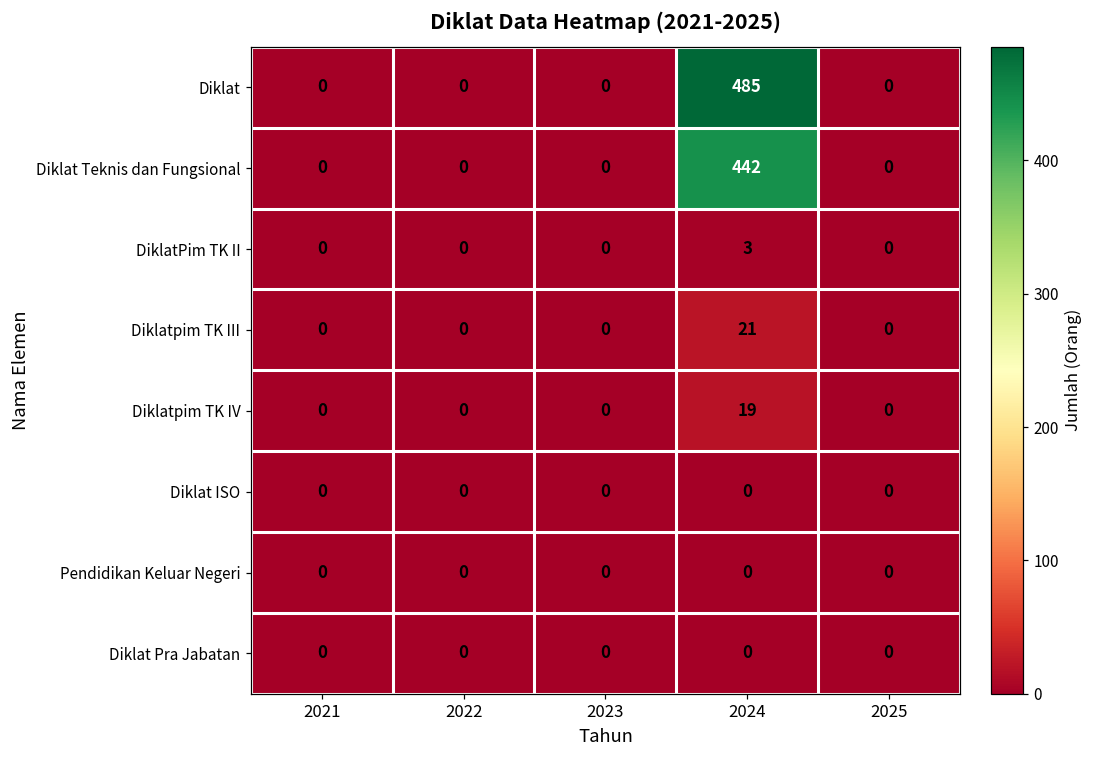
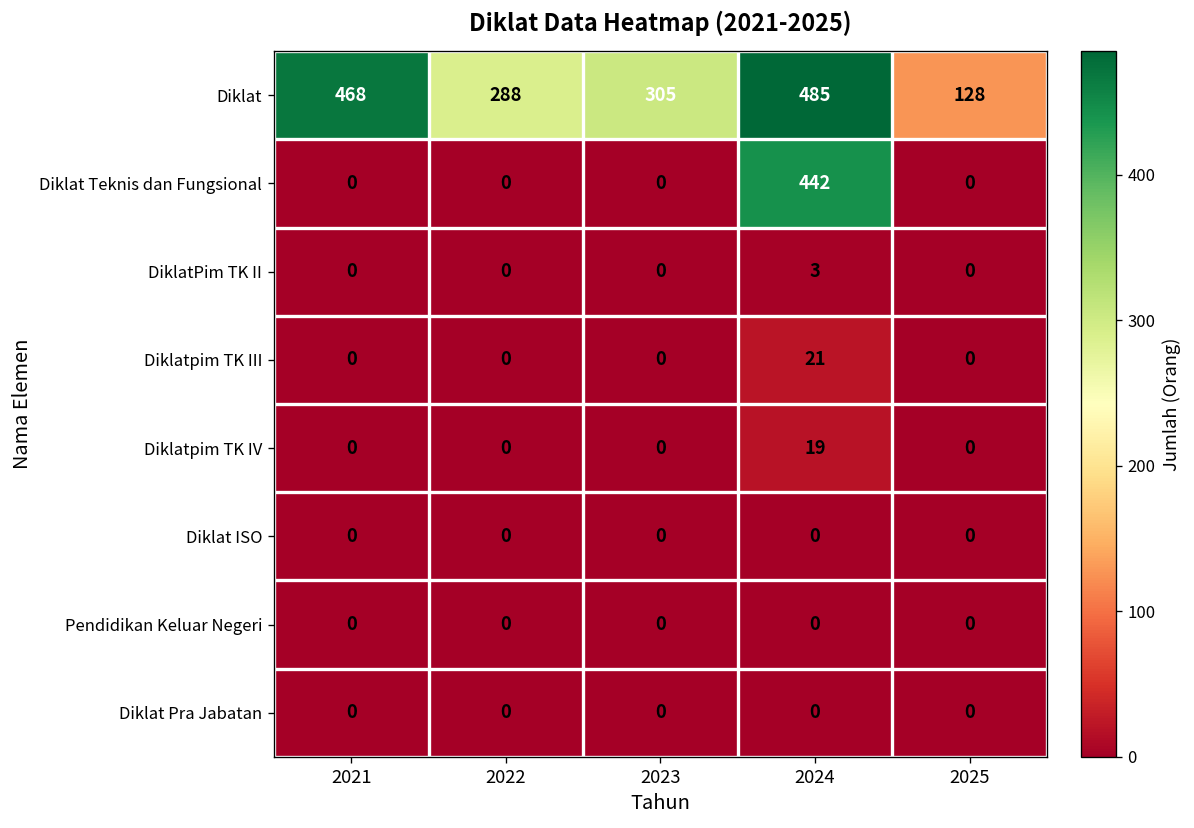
  {
    "Diklat": {
-     "2021": 0,
-     "2022": 0,
-     "2023": 0,
+     "2021": 468,
+     "2022": 288,
+     "2023": 305,
      "2024": 485,
-     "2025": 0
+     "2025": 128
    },
    "Diklat Teknis dan Fungsional": {
      "2021": 0,
      "2022": 0,
      "2023": 0,
      "2024": 442,
      "2025": 0
    },
    "DiklatPim TK II": {
      "2021": 0,
      "2022": 0,
      "2023": 0,
      "2024": 3,
      "2025": 0
    },
    "Diklatpim TK III": {
      "2021": 0,
      "2022": 0,
      "2023": 0,
      "2024": 21,
      "2025": 0
    },
    "Diklatpim TK IV": {
      "2021": 0,
      "2022": 0,
      "2023": 0,
      "2024": 19,
      "2025": 0
    },
    "Diklat ISO": {
      "2021": 0,
      "2022": 0,
      "2023": 0,
      "2024": 0,
      "2025": 0
    },
    "Pendidikan Keluar Negeri": {
      "2021": 0,
      "2022": 0,
      "2023": 0,
      "2024": 0,
      "2025": 0
    },
    "Diklat Pra Jabatan": {
      "2021": 0,
      "2022": 0,
      "2023": 0,
      "2024": 0,
      "2025": 0
    }
  }
